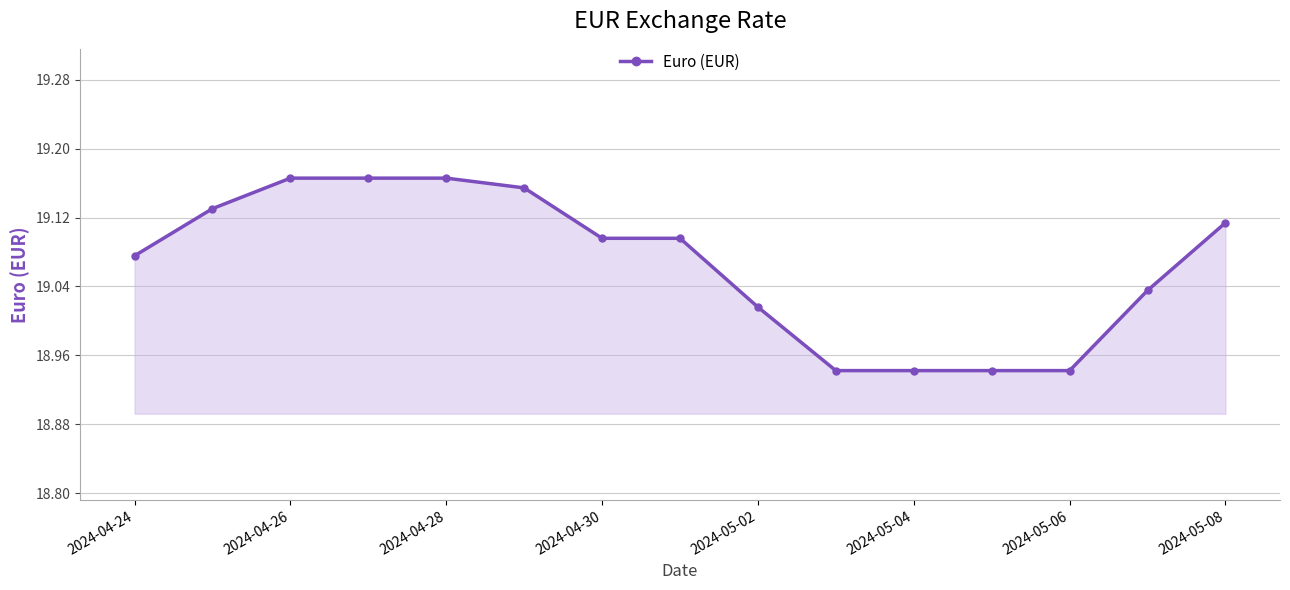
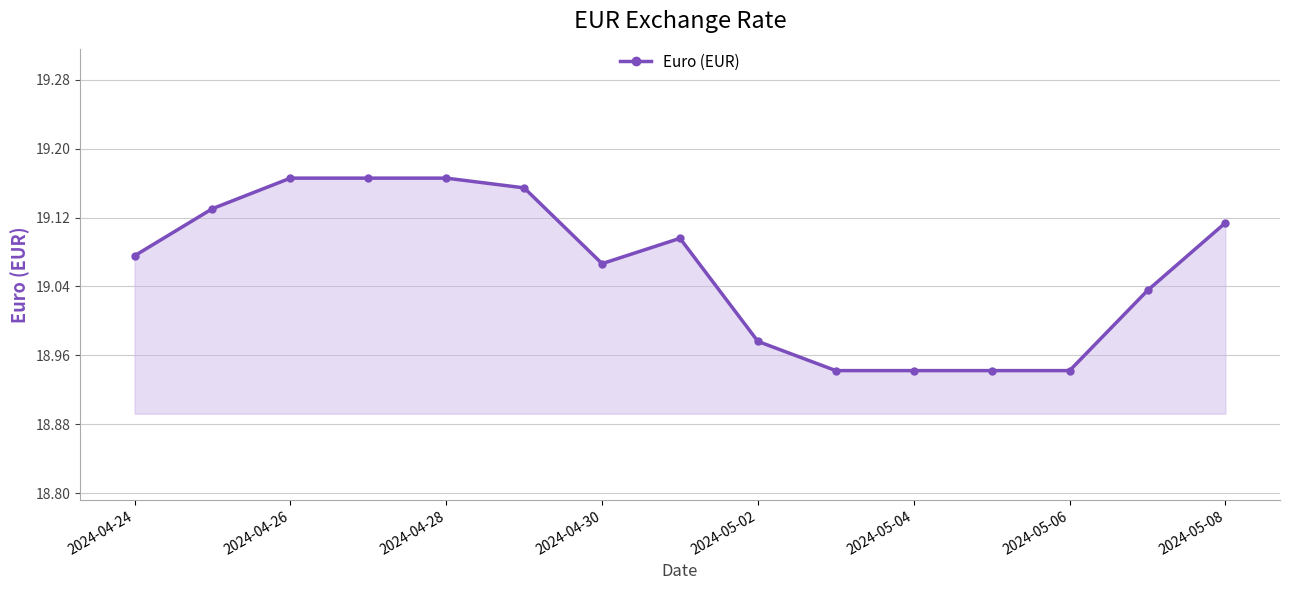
  {
    "2024-04-24": 19.08,
    "2024-04-26": 19.17,
    "2024-04-28": 19.17,
-   "2024-04-30": 19.10,
-   "2024-05-02": 19.02,
+   "2024-04-30": 19.07,
+   "2024-05-02": 18.98,
    "2024-05-04": 18.94,
    "2024-05-06": 18.94,
    "2024-05-08": 19.11
  }
